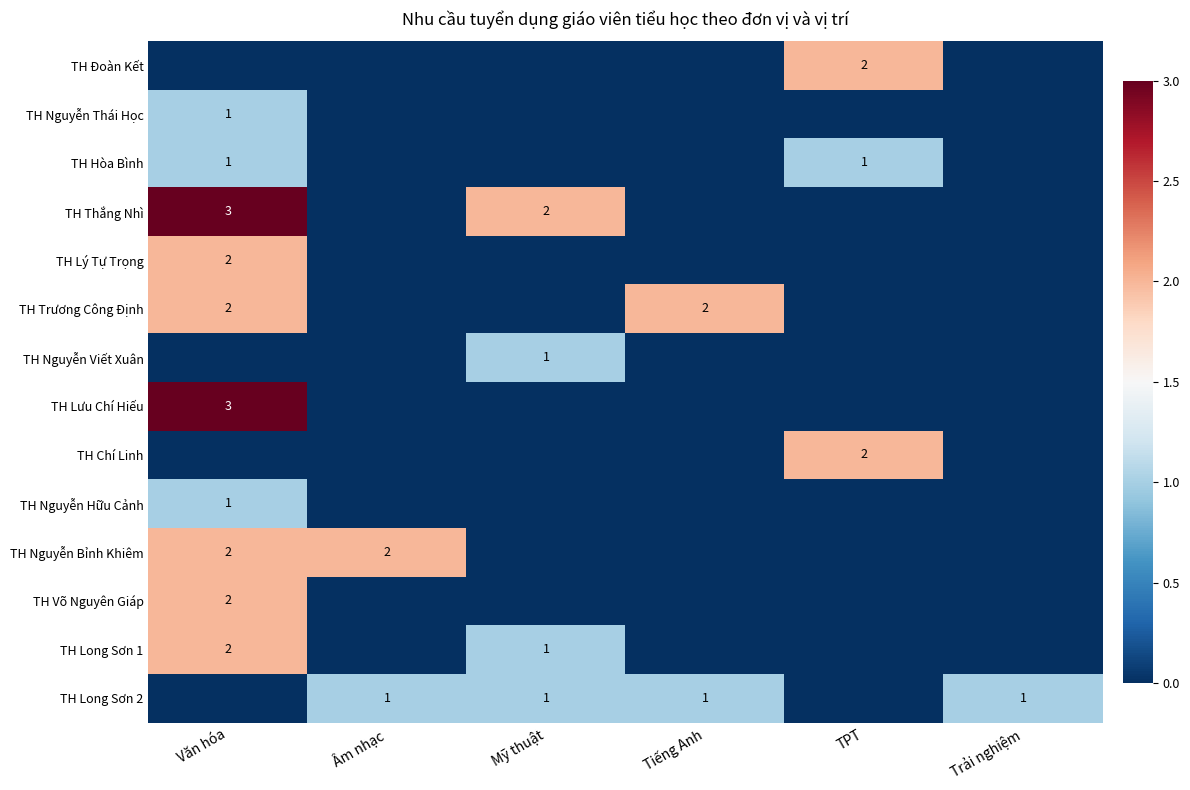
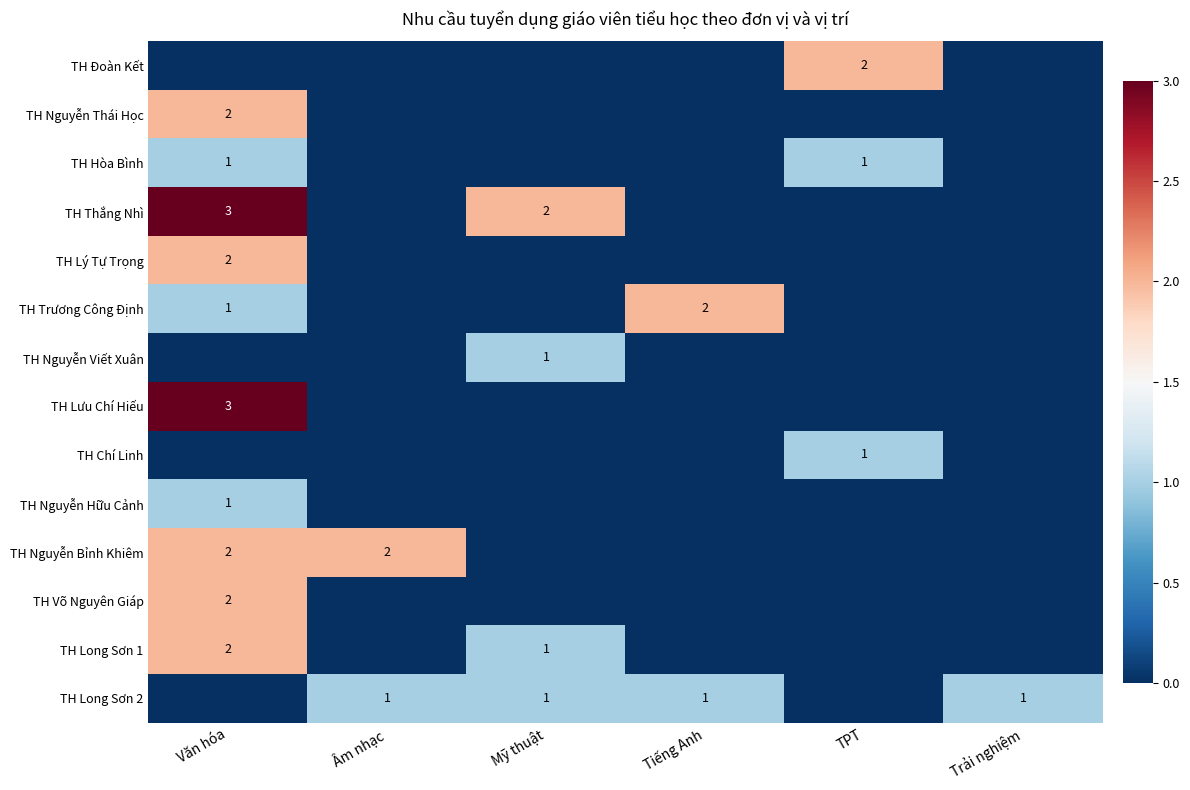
  {
    "TH Đoàn Kết": {
      "TPT": 2
    },
    "TH Nguyễn Thái Học": {
-     "Văn hóa": 1
+     "Văn hóa": 2
    },
    "TH Hòa Bình": {
      "Văn hóa": 1,
      "TPT": 1
    },
    "TH Thắng Nhì": {
      "Văn hóa": 3,
      "Mỹ thuật": 2
    },
    "TH Lý Tự Trọng": {
      "Văn hóa": 2
    },
    "TH Trương Công Định": {
-     "Văn hóa": 2,
+     "Văn hóa": 1,
      "Tiếng Anh": 2
    },
    "TH Nguyễn Viết Xuân": {
      "Mỹ thuật": 1
    },
    "TH Lưu Chí Hiếu": {
      "Văn hóa": 3
    },
    "TH Chí Linh": {
-     "TPT": 2
+     "TPT": 1
    },
    "TH Nguyễn Hữu Cảnh": {
      "Văn hóa": 1
    },
    "TH Nguyễn Bỉnh Khiêm": {
      "Văn hóa": 2,
      "Âm nhạc": 2
    },
    "TH Võ Nguyên Giáp": {
      "Văn hóa": 2
    },
    "TH Long Sơn 1": {
      "Văn hóa": 2,
      "Mỹ thuật": 1
    },
    "TH Long Sơn 2": {
      "Âm nhạc": 1,
      "Mỹ thuật": 1,
      "Tiếng Anh": 1,
      "Trải nghiệm": 1
    }
  }
